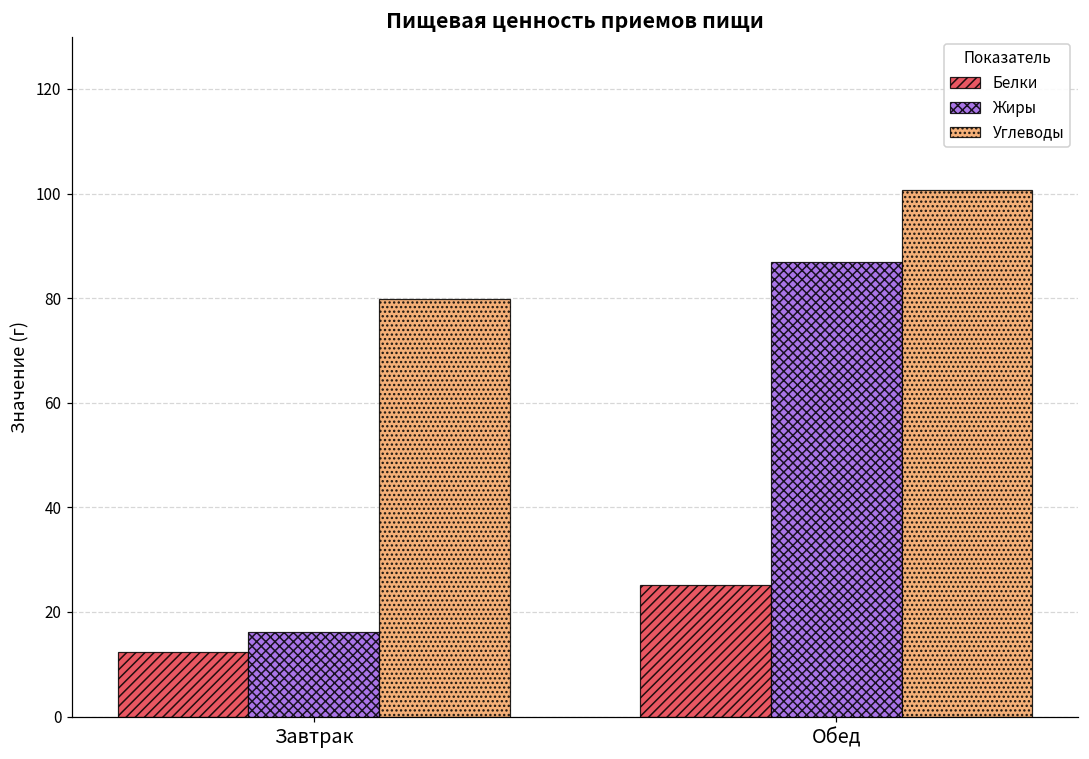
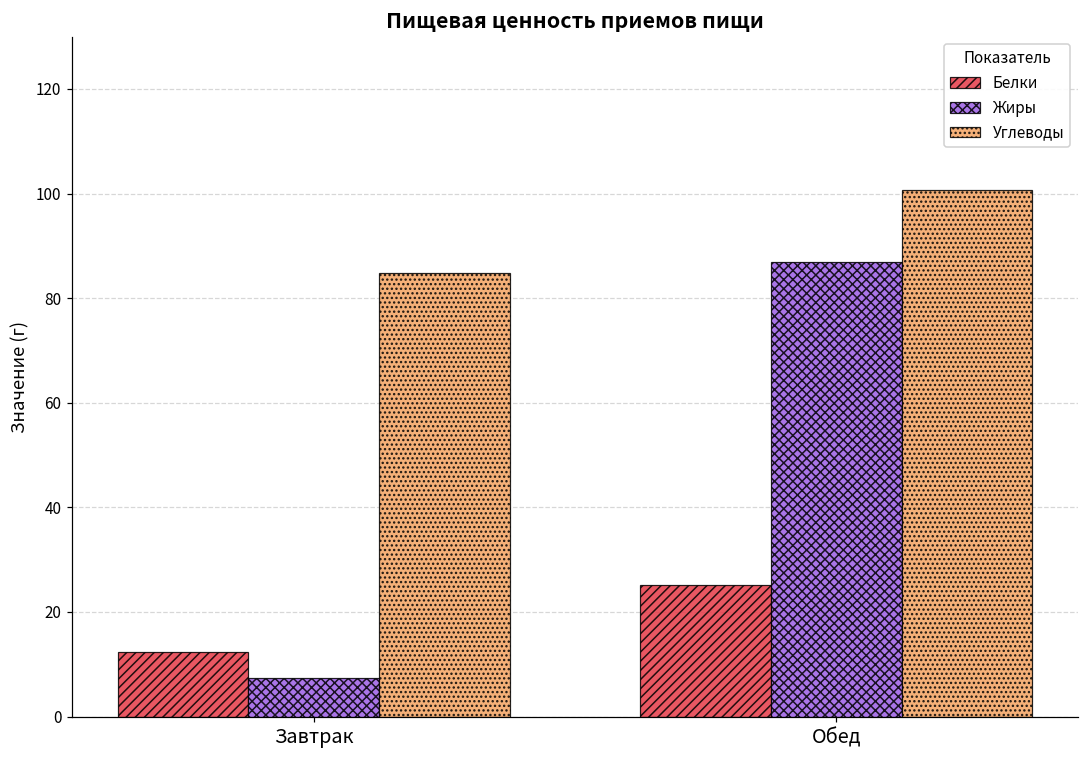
  {
    "Белки": {
      "Завтрак": 12,
      "Обед": 25
    },
    "Жиры": {
-     "Завтрак": 16,
+     "Завтрак": 7,
      "Обед": 87
    },
    "Углеводы": {
-     "Завтрак": 80,
+     "Завтрак": 85,
      "Обед": 101
    }
  }
